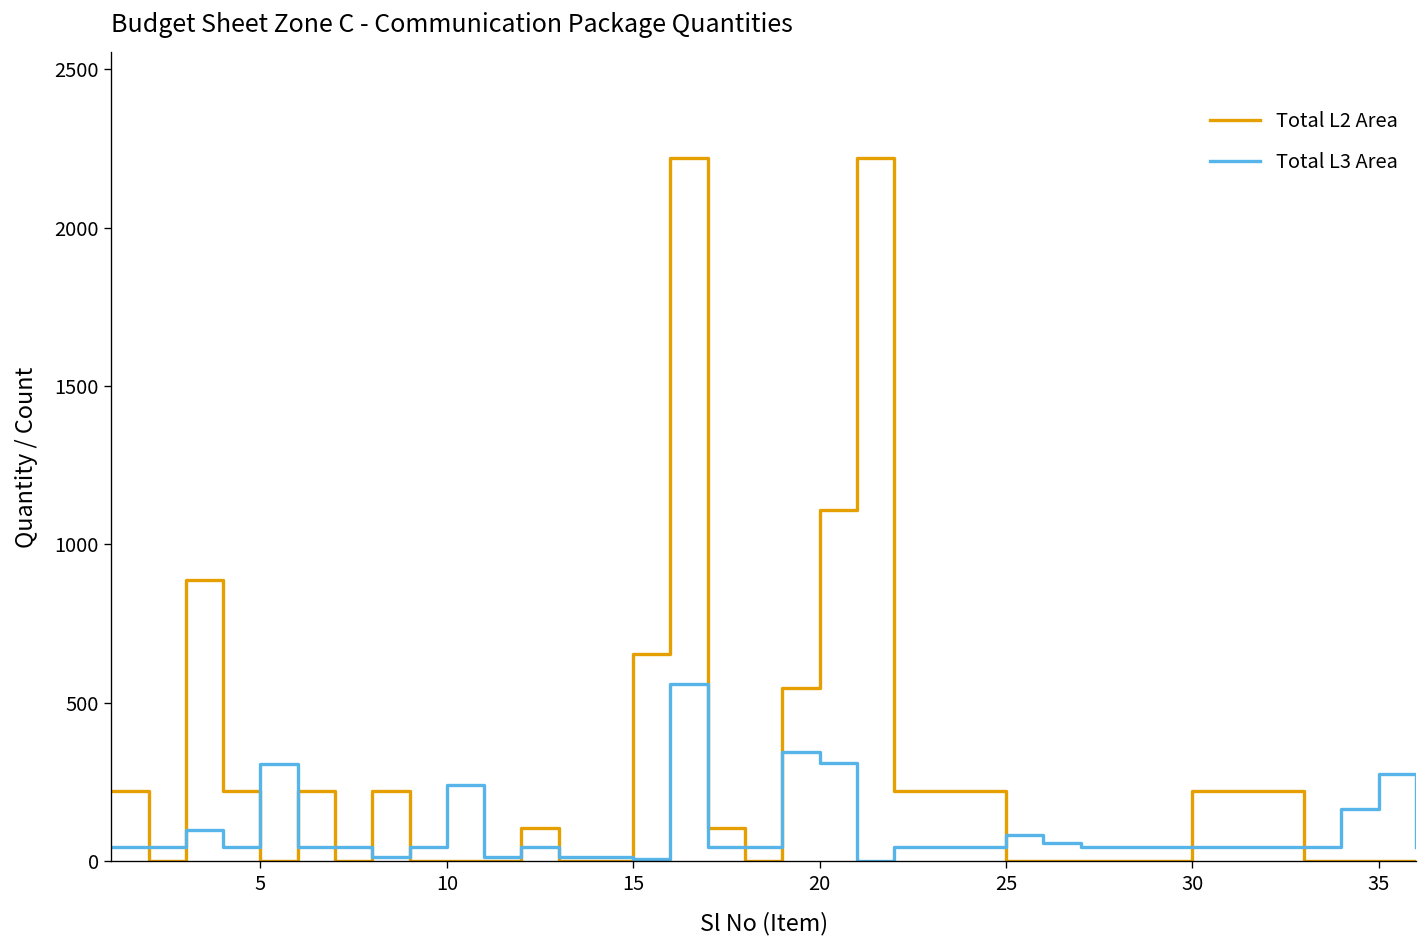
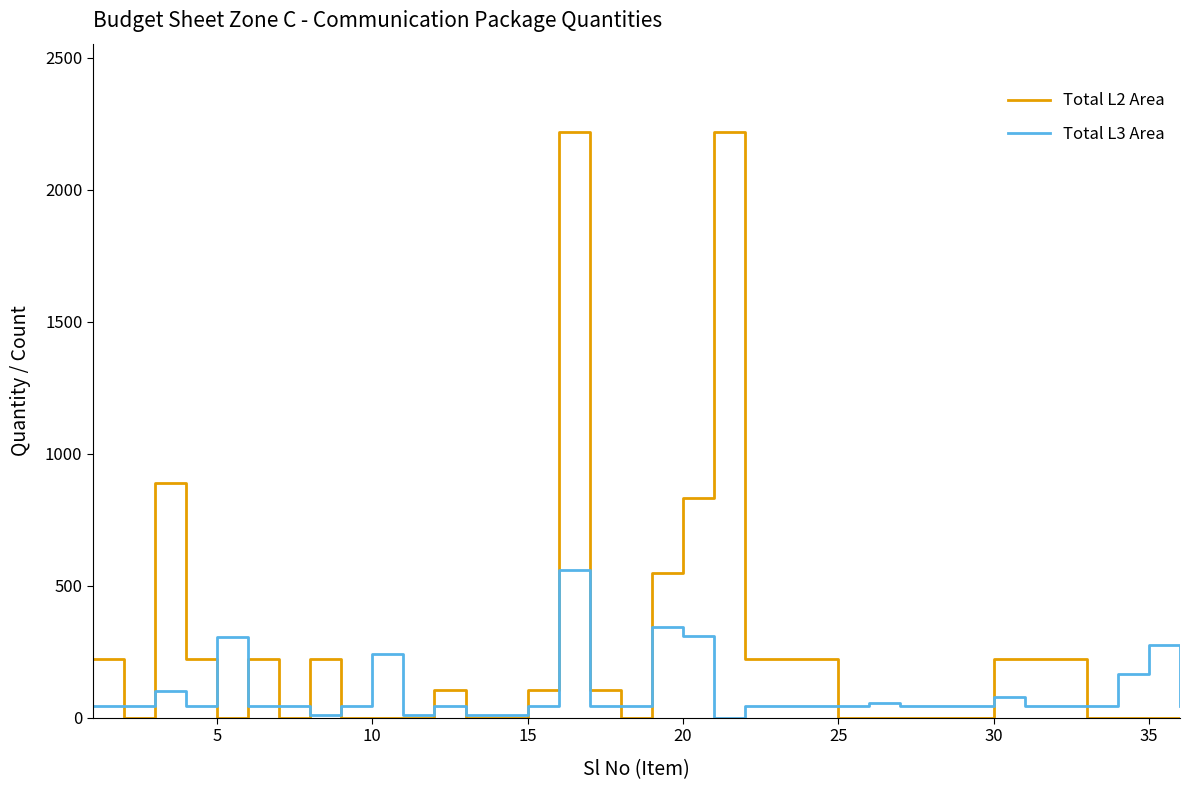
  {
    "Total L2 Area": {
      "5": 0,
      "10": 0,
-     "15": 660,
-     "20": 1110,
+     "15": 100,
+     "20": 830,
      "25": 0,
      "30": 220,
      "35": 0
    },
    "Total L3 Area": {
      "5": 310,
      "10": 240,
-     "15": 10,
+     "15": 40,
      "20": 310,
-     "25": 80,
-     "30": 40,
+     "25": 40,
+     "30": 80,
      "35": 270
    }
  }
